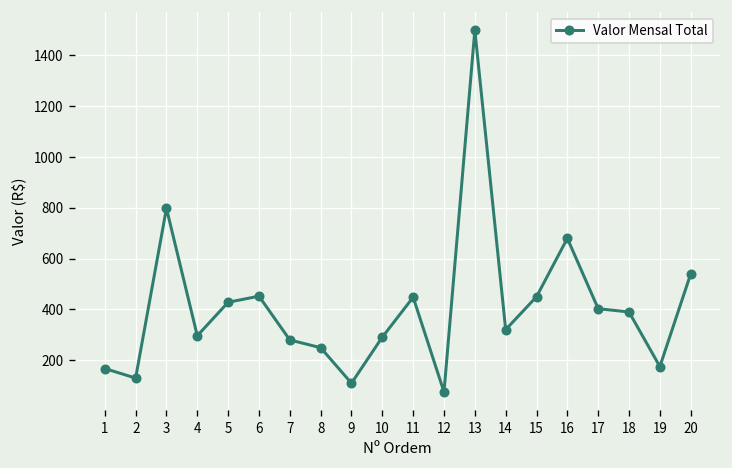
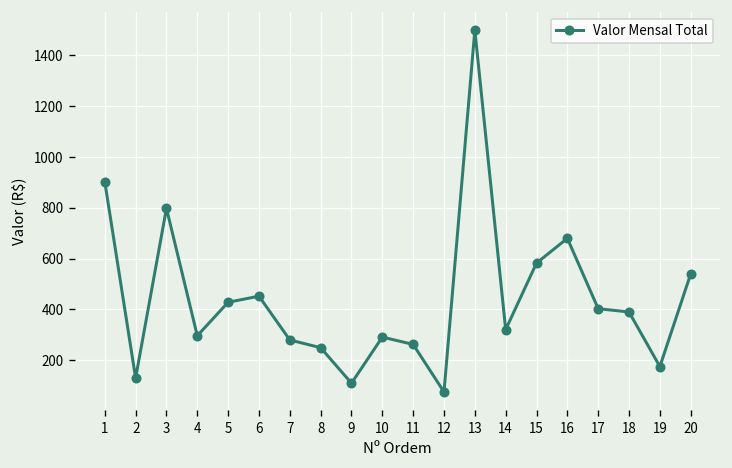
  {
-   "1": 170,
+   "1": 900,
    "2": 130,
    "3": 800,
    "4": 300,
    "5": 430,
    "6": 450,
    "7": 280,
    "8": 250,
    "9": 110,
    "10": 290,
-   "11": 450,
+   "11": 260,
    "12": 80,
    "13": 1500,
    "14": 320,
-   "15": 450,
+   "15": 580,
    "16": 680,
    "17": 400,
    "18": 390,
    "19": 180,
    "20": 540
  }
